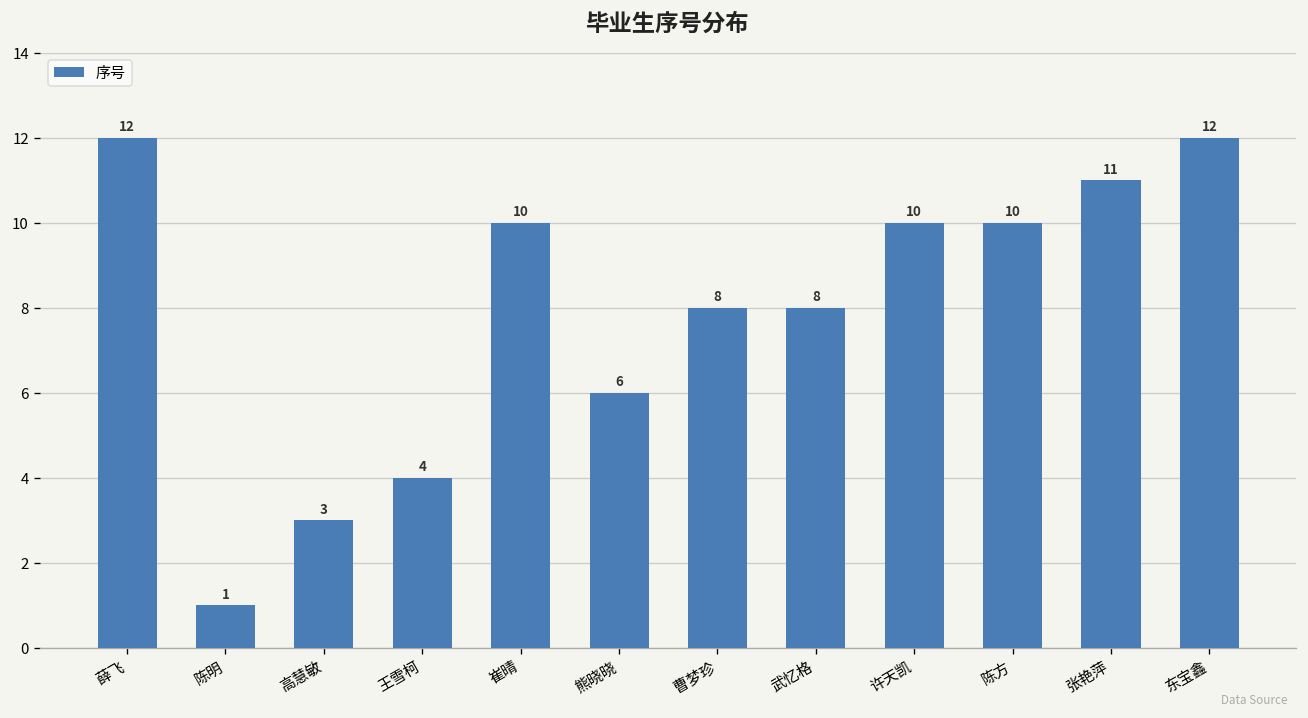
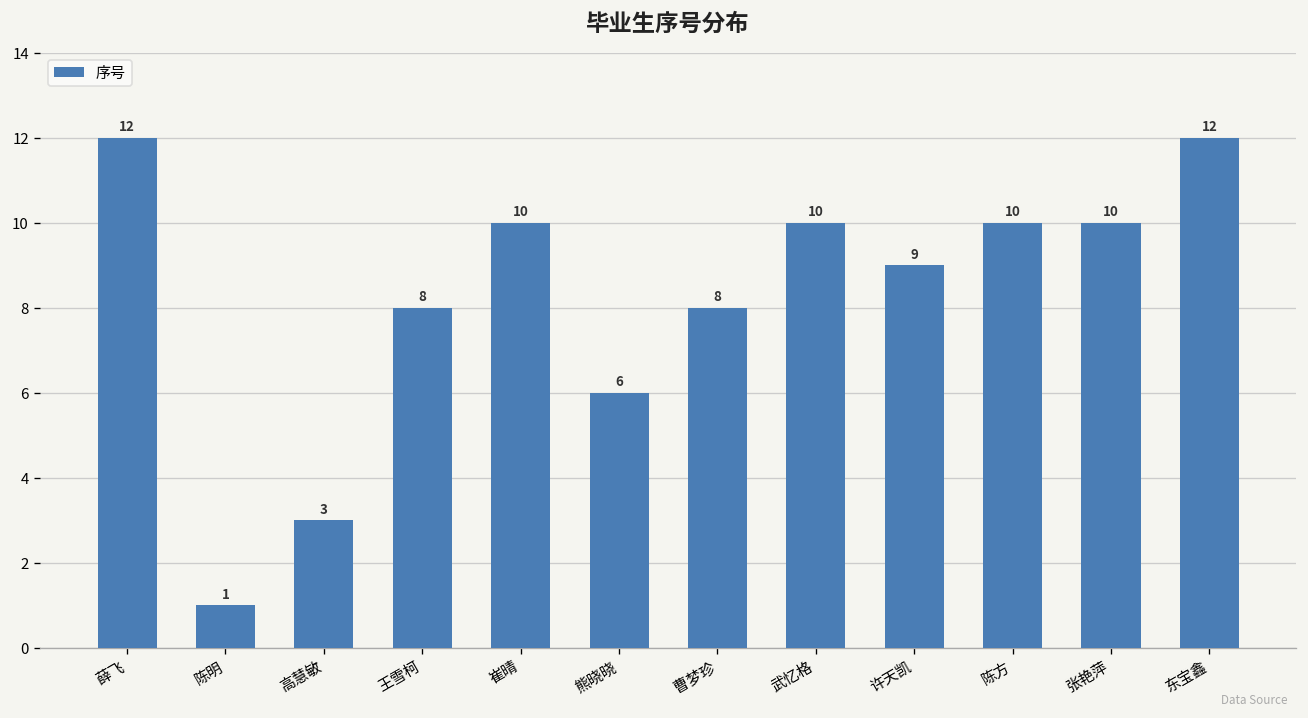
  {
    "薛飞": 12,
    "陈明": 1,
    "高慧敏": 3,
-   "王雪柯": 4,
+   "王雪柯": 8,
    "崔晴": 10,
    "熊晓晓": 6,
    "曹梦珍": 8,
-   "武忆格": 8,
-   "许天凯": 10,
+   "武忆格": 10,
+   "许天凯": 9,
    "陈方": 10,
-   "张艳萍": 11,
+   "张艳萍": 10,
    "东宝鑫": 12
  }
